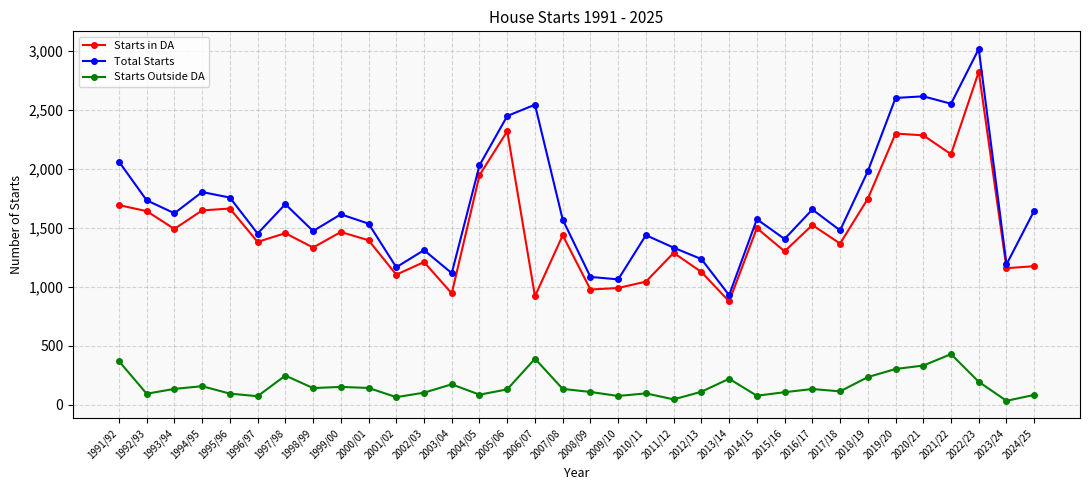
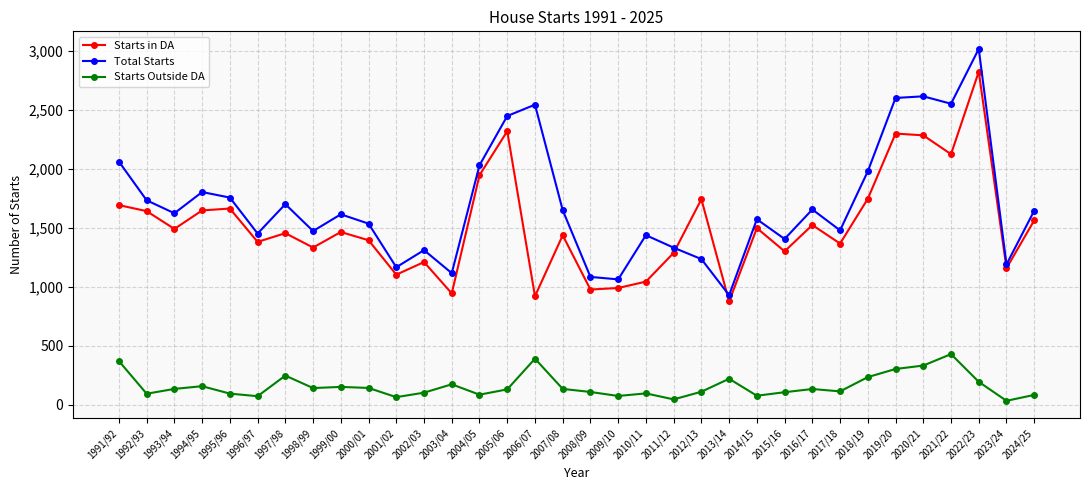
  {
    "Starts in DA": {
      "1991/92": "1,690",
      "1992/93": "1,640",
      "1993/94": "1,490",
      "1994/95": "1,650",
      "1995/96": "1,660",
      "1996/97": "1,380",
      "1997/98": "1,450",
      "1998/99": "1,330",
      "1999/00": "1,460",
      "2000/01": "1,390",
      "2001/02": "1,100",
      "2002/03": "1,210",
      "2003/04": "940",
      "2004/05": "1,950",
      "2005/06": "2,320",
      "2006/07": "920",
      "2007/08": "1,440",
      "2008/09": "980",
      "2009/10": "990",
      "2010/11": "1,040",
      "2011/12": "1,290",
-     "2012/13": "1,130",
+     "2012/13": "1,740",
      "2013/14": "880",
      "2014/15": "1,500",
      "2015/16": "1,300",
      "2016/17": "1,520",
      "2017/18": "1,370",
      "2018/19": "1,750",
      "2019/20": "2,300",
      "2020/21": "2,280",
      "2021/22": "2,120",
      "2022/23": "2,820",
      "2023/24": "1,160",
-     "2024/25": "1,170"
+     "2024/25": "1,560"
    },
    "Total Starts": {
      "1991/92": "2,060",
      "1992/93": "1,730",
      "1993/94": "1,620",
      "1994/95": "1,800",
      "1995/96": "1,760",
      "1996/97": "1,450",
      "1997/98": "1,700",
      "1998/99": "1,470",
      "1999/00": "1,610",
      "2000/01": "1,540",
      "2001/02": "1,170",
      "2002/03": "1,310",
      "2003/04": "1,120",
      "2004/05": "2,030",
      "2005/06": "2,450",
      "2006/07": "2,540",
-     "2007/08": "1,570",
+     "2007/08": "1,650",
      "2008/09": "1,080",
      "2009/10": "1,060",
      "2010/11": "1,440",
      "2011/12": "1,330",
      "2012/13": "1,230",
      "2013/14": "930",
      "2014/15": "1,570",
      "2015/16": "1,410",
      "2016/17": "1,660",
      "2017/18": "1,480",
      "2018/19": "1,980",
      "2019/20": "2,600",
      "2020/21": "2,620",
      "2021/22": "2,550",
      "2022/23": "3,020",
      "2023/24": "1,190",
      "2024/25": "1,650"
    },
    "Starts Outside DA": {
      "1991/92": "370",
      "1992/93": "90",
      "1993/94": "130",
      "1994/95": "160",
      "1995/96": "90",
      "1996/97": "70",
      "1997/98": "250",
      "1998/99": "140",
      "1999/00": "150",
      "2000/01": "140",
      "2001/02": "60",
      "2002/03": "100",
      "2003/04": "170",
      "2004/05": "80",
      "2005/06": "130",
      "2006/07": "390",
      "2007/08": "130",
      "2008/09": "110",
      "2009/10": "70",
      "2010/11": "100",
      "2011/12": "40",
      "2012/13": "110",
      "2013/14": "220",
      "2014/15": "80",
      "2015/16": "110",
      "2016/17": "130",
      "2017/18": "110",
      "2018/19": "230",
      "2019/20": "300",
      "2020/21": "330",
      "2021/22": "430",
      "2022/23": "190",
      "2023/24": "30",
      "2024/25": "80"
    }
  }
